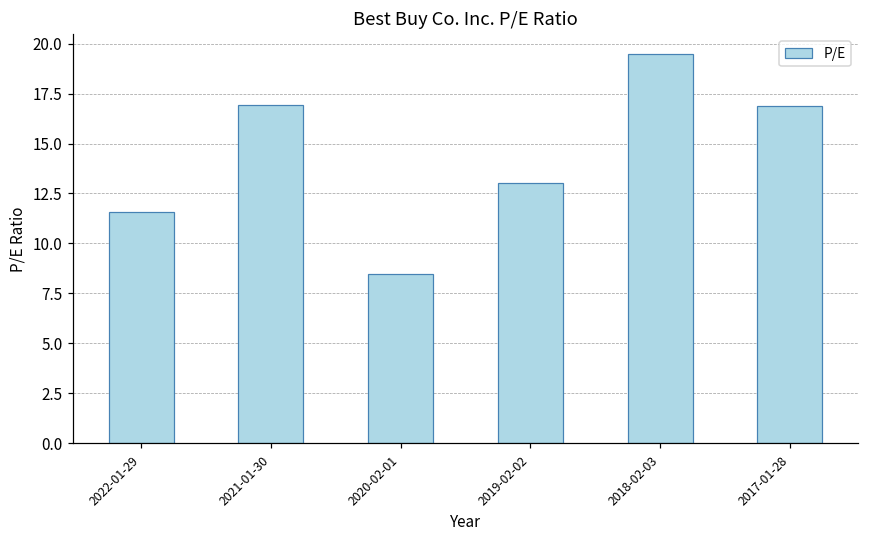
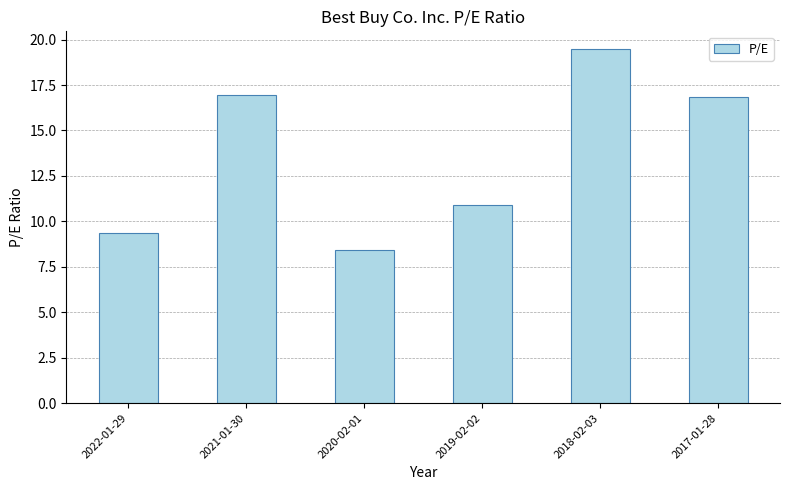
  {
-   "2022-01-29": 11.6,
+   "2022-01-29": 9.4,
    "2021-01-30": 17.0,
    "2020-02-01": 8.5,
-   "2019-02-02": 13.0,
+   "2019-02-02": 10.9,
    "2018-02-03": 19.5,
    "2017-01-28": 16.9
  }
